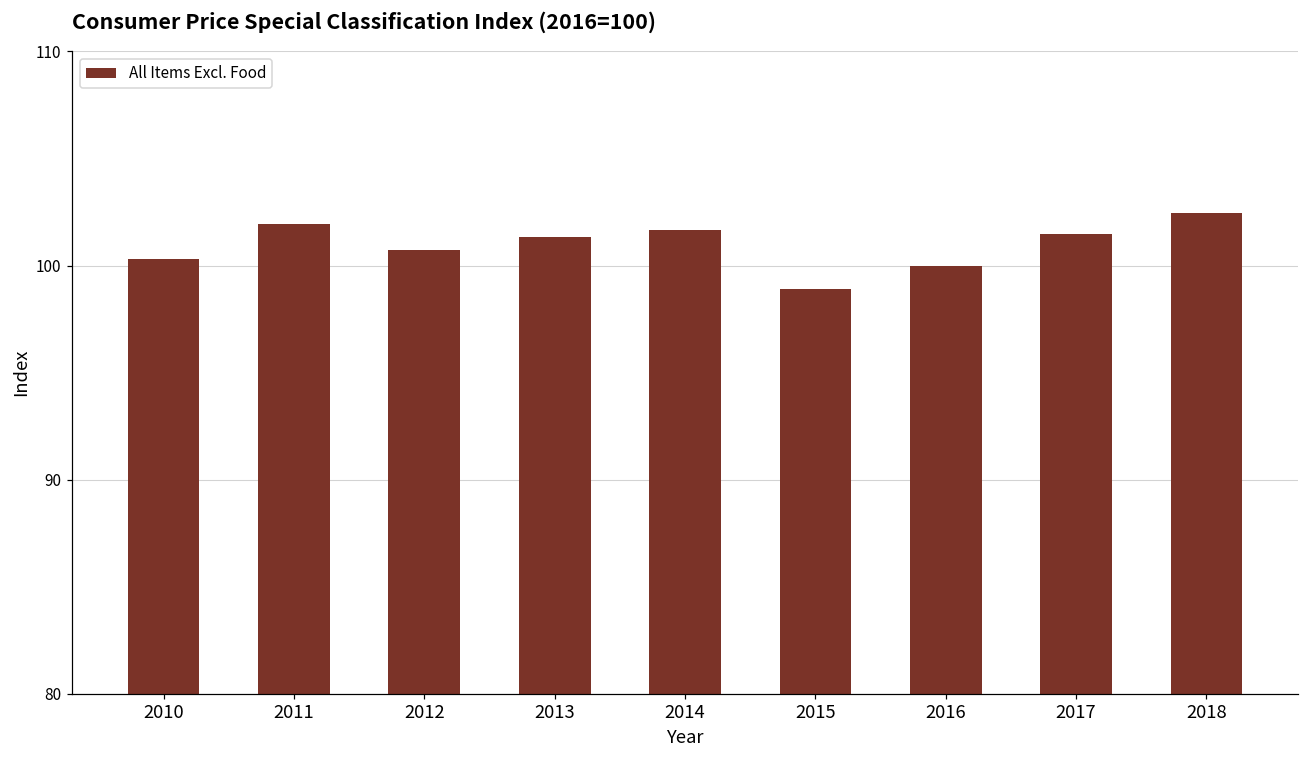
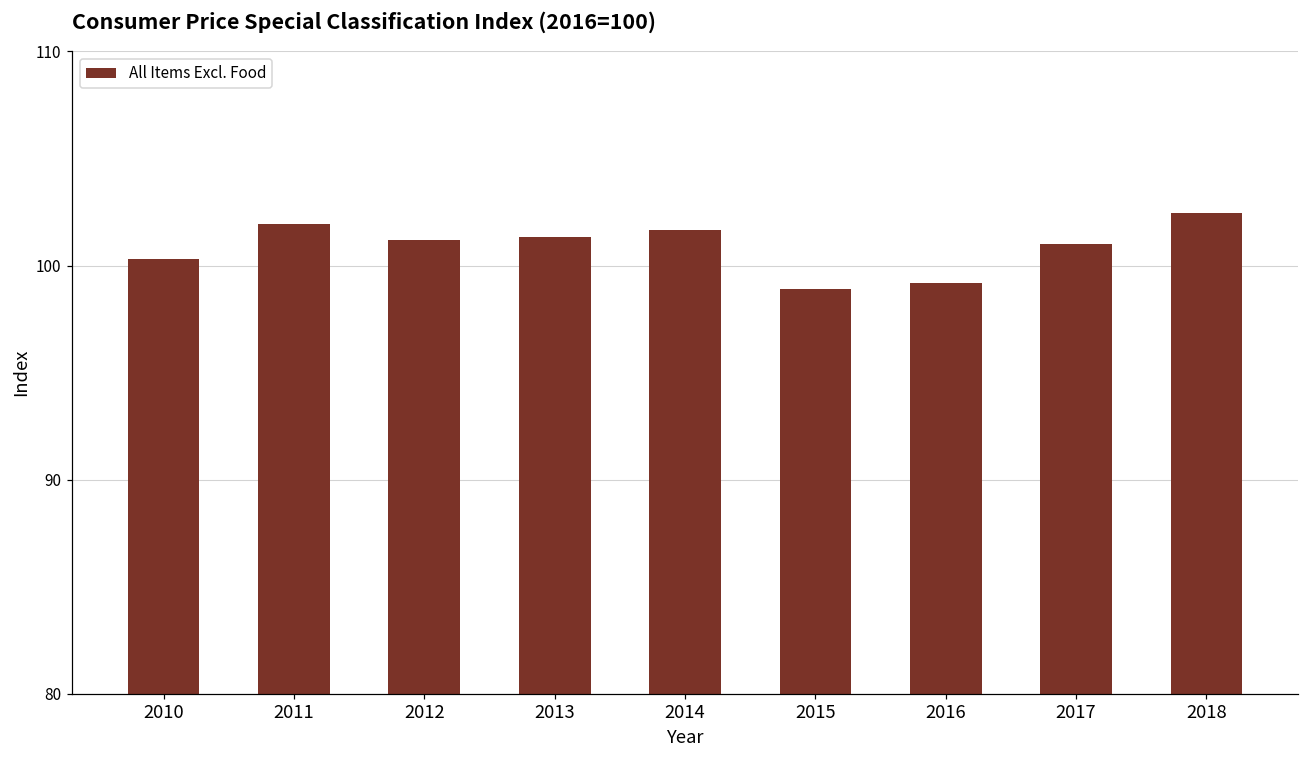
  {
    "2010": 100.3,
    "2011": 102.0,
-   "2012": 100.7,
+   "2012": 101.2,
    "2013": 101.3,
    "2014": 101.7,
    "2015": 98.9,
-   "2016": 100.0,
-   "2017": 101.5,
+   "2016": 99.2,
+   "2017": 101.0,
    "2018": 102.5
  }
